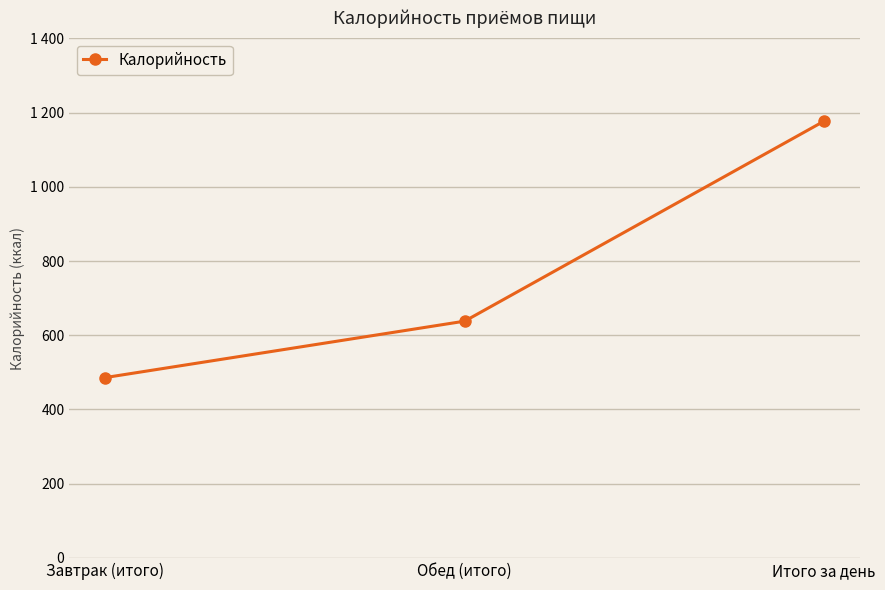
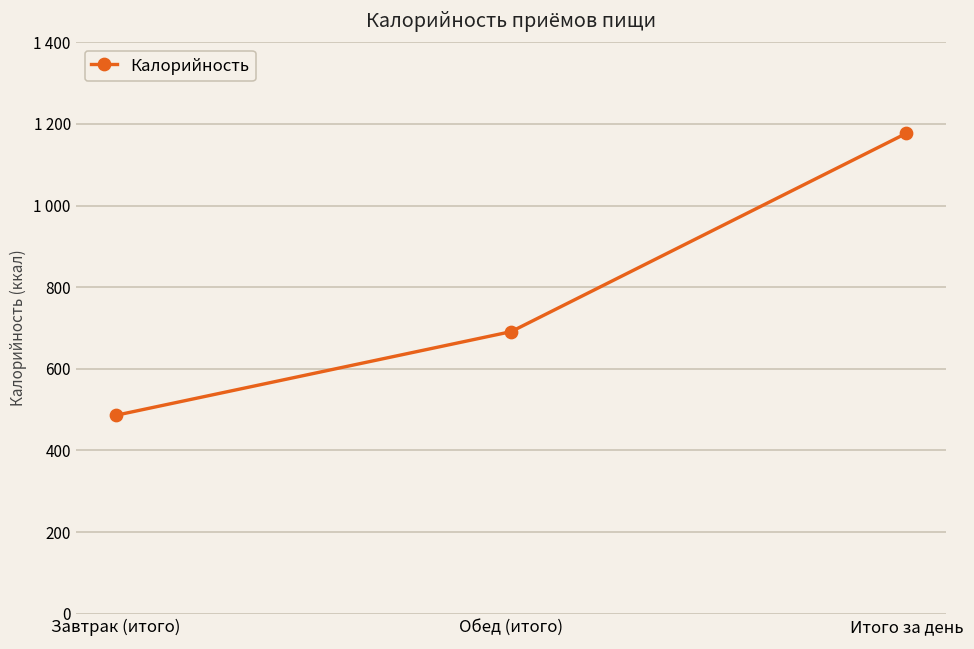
  {
    "Завтрак (итого)": 490,
-   "Обед (итого)": 640,
+   "Обед (итого)": 690,
    "Итого за день": 1180
  }
